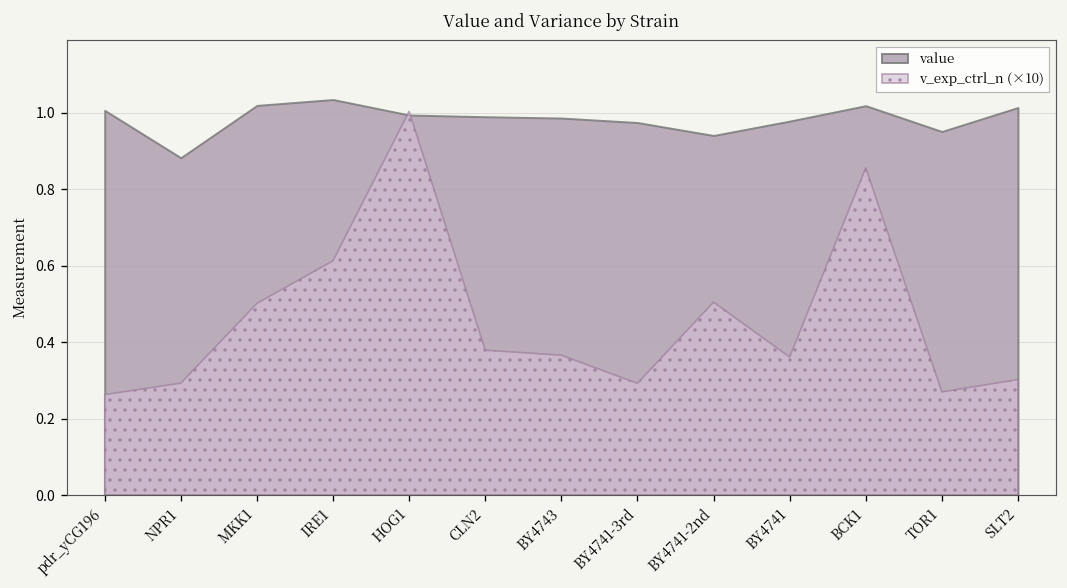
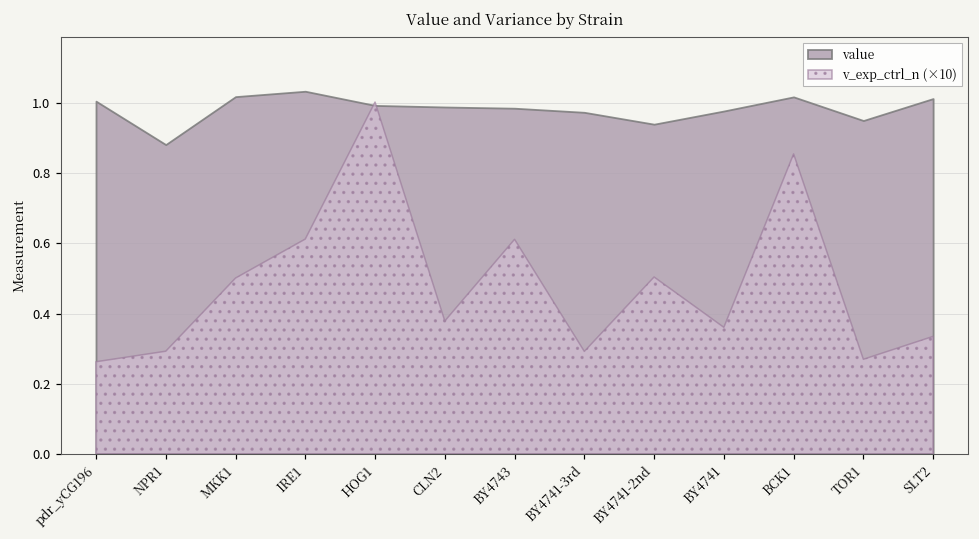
  {
    "value": {
      "pdr_yCG196": 1.01,
      "NPR1": 0.88,
      "MKK1": 1.02,
      "IRE1": 1.03,
      "HOG1": 0.99,
      "CLN2": 0.99,
      "BY4743": 0.99,
      "BY4741-3rd": 0.97,
      "BY4741-2nd": 0.94,
      "BY4741": 0.98,
      "BCK1": 1.02,
      "TOR1": 0.95,
      "SLT2": 1.01
    },
    "v_exp_ctrl_n (×10)": {
      "pdr_yCG196": 0.26,
      "NPR1": 0.29,
      "MKK1": 0.50,
      "IRE1": 0.61,
      "HOG1": 1.00,
      "CLN2": 0.38,
-     "BY4743": 0.37,
+     "BY4743": 0.61,
      "BY4741-3rd": 0.29,
      "BY4741-2nd": 0.50,
      "BY4741": 0.36,
      "BCK1": 0.86,
      "TOR1": 0.27,
-     "SLT2": 0.30
+     "SLT2": 0.33
    }
  }
